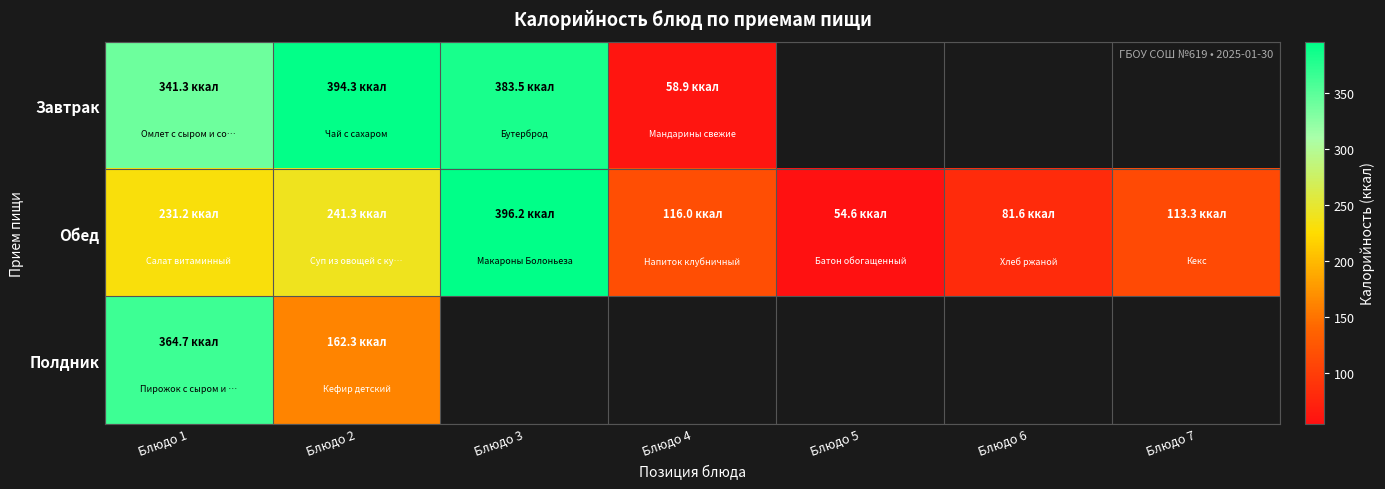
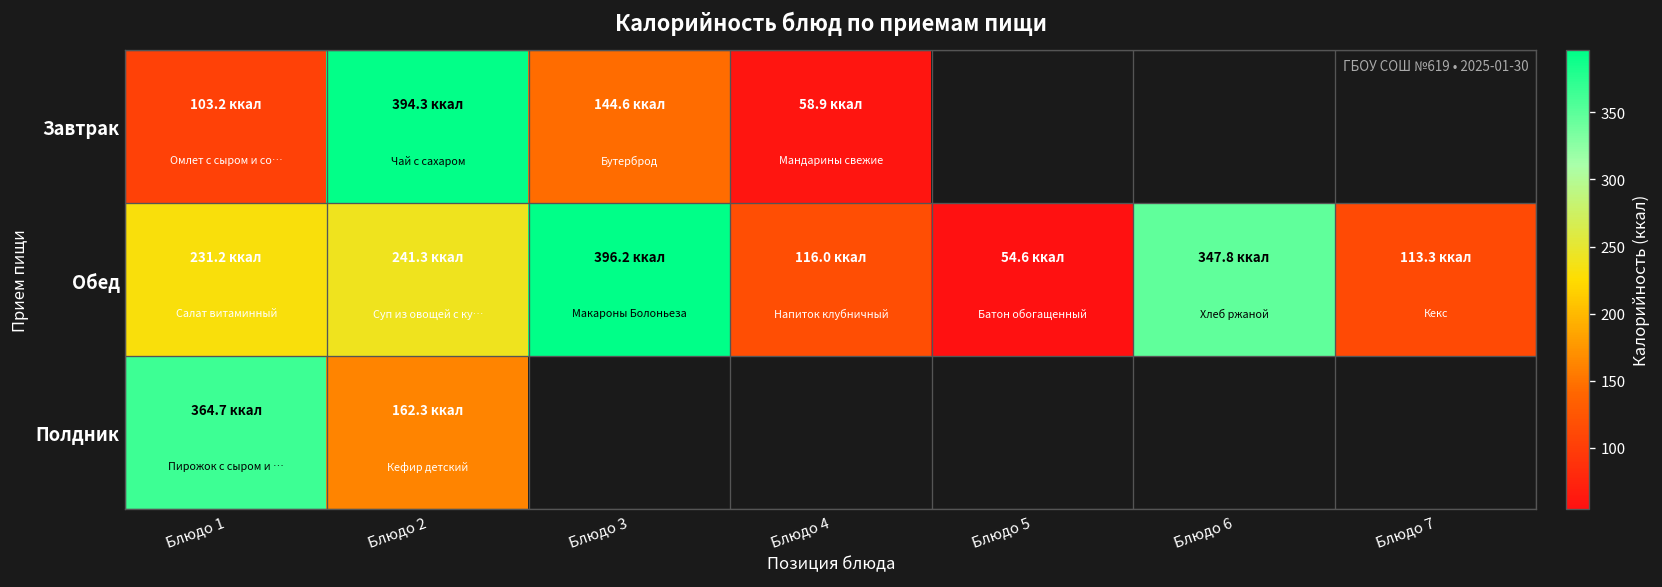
  {
    "Завтрак": {
-     "Блюдо 1": 341.3,
-     "Блюдо 3": 383.5
+     "Блюдо 1": 103.2,
+     "Блюдо 3": 144.6
    },
    "Обед": {
-     "Блюдо 6": 81.6
+     "Блюдо 6": 347.8
    }
  }
